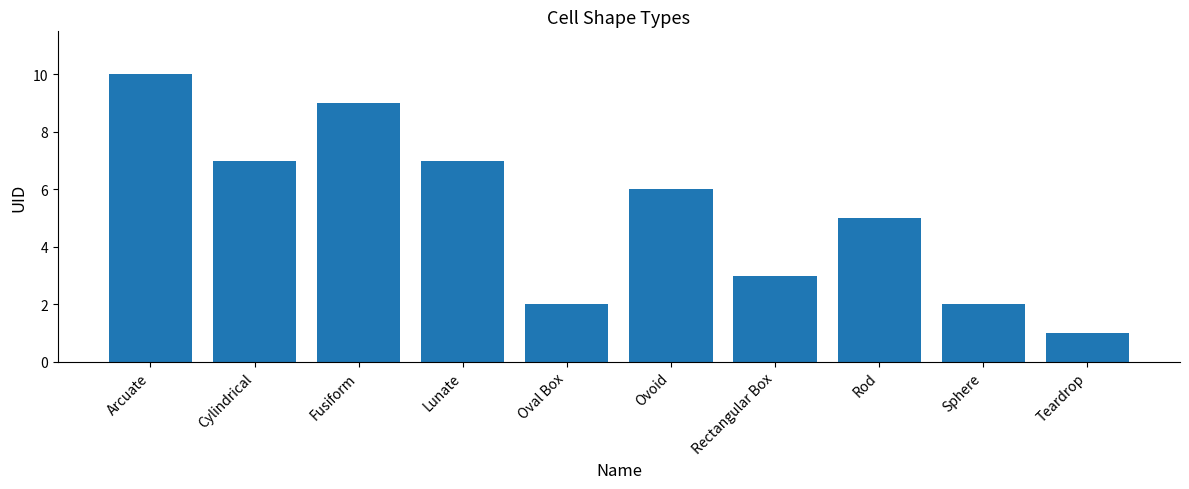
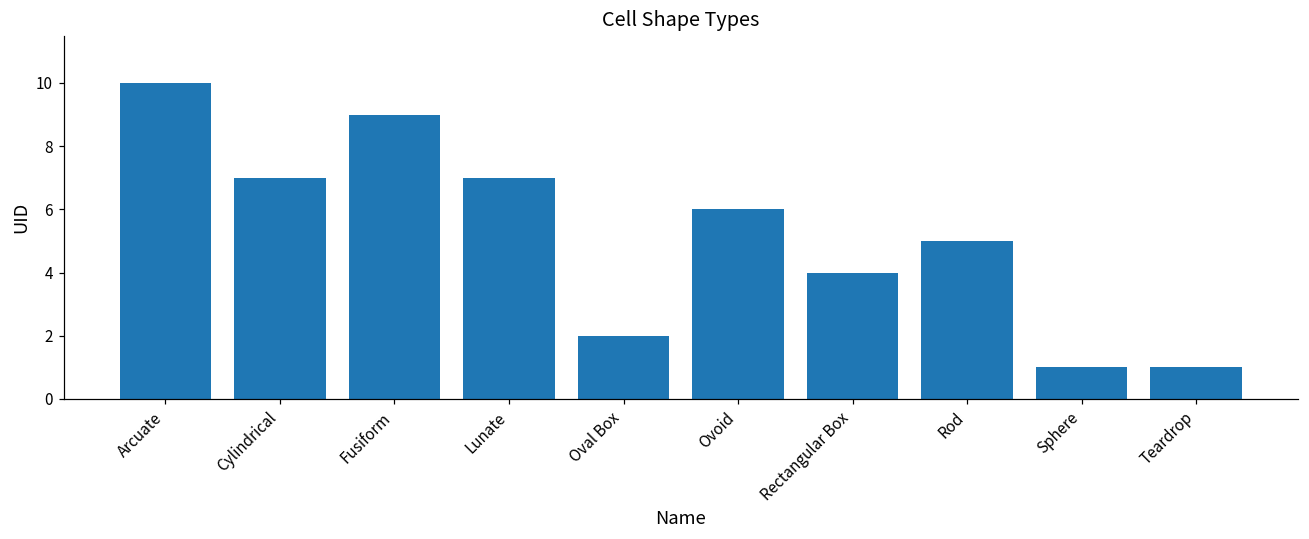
  {
    "Arcuate": 10,
    "Cylindrical": 7,
    "Fusiform": 9,
    "Lunate": 7,
    "Oval Box": 2,
    "Ovoid": 6,
-   "Rectangular Box": 3,
+   "Rectangular Box": 4,
    "Rod": 5,
-   "Sphere": 2,
+   "Sphere": 1,
    "Teardrop": 1
  }
